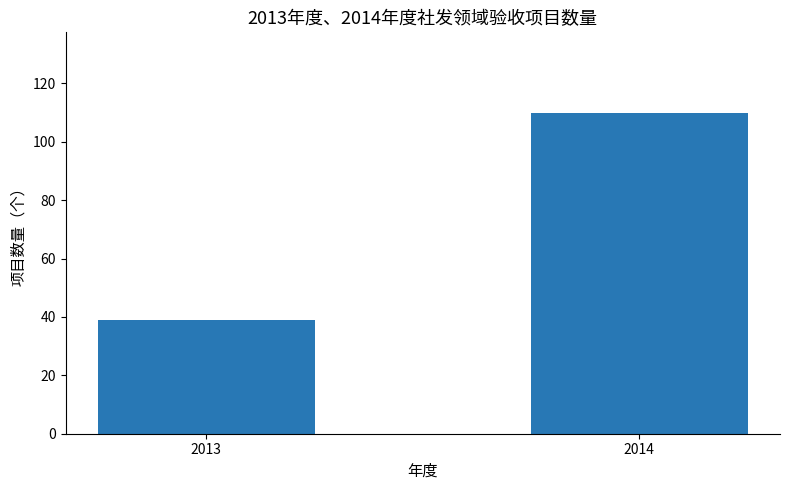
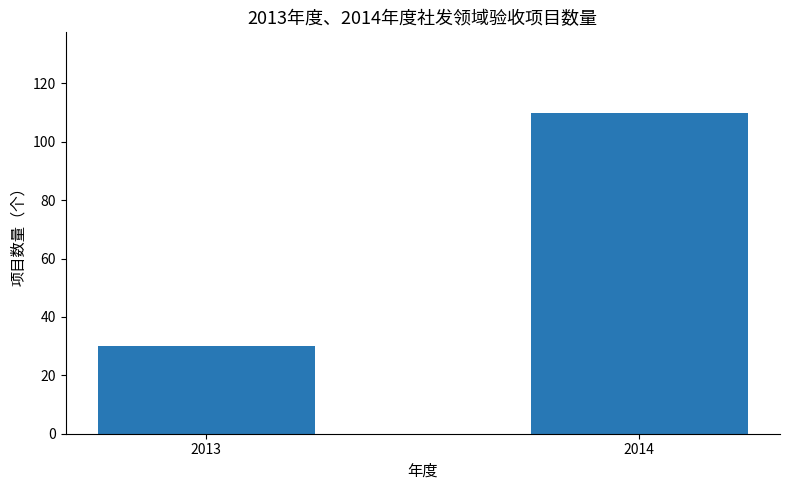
  {
-   "2013": 39,
+   "2013": 30,
    "2014": 110
  }
